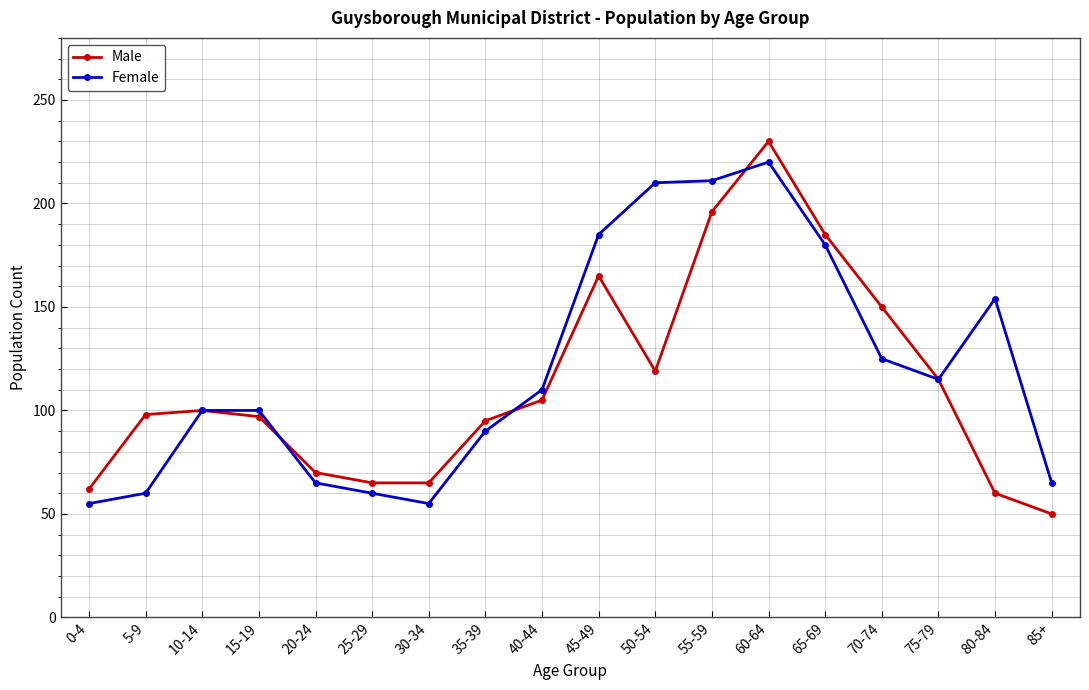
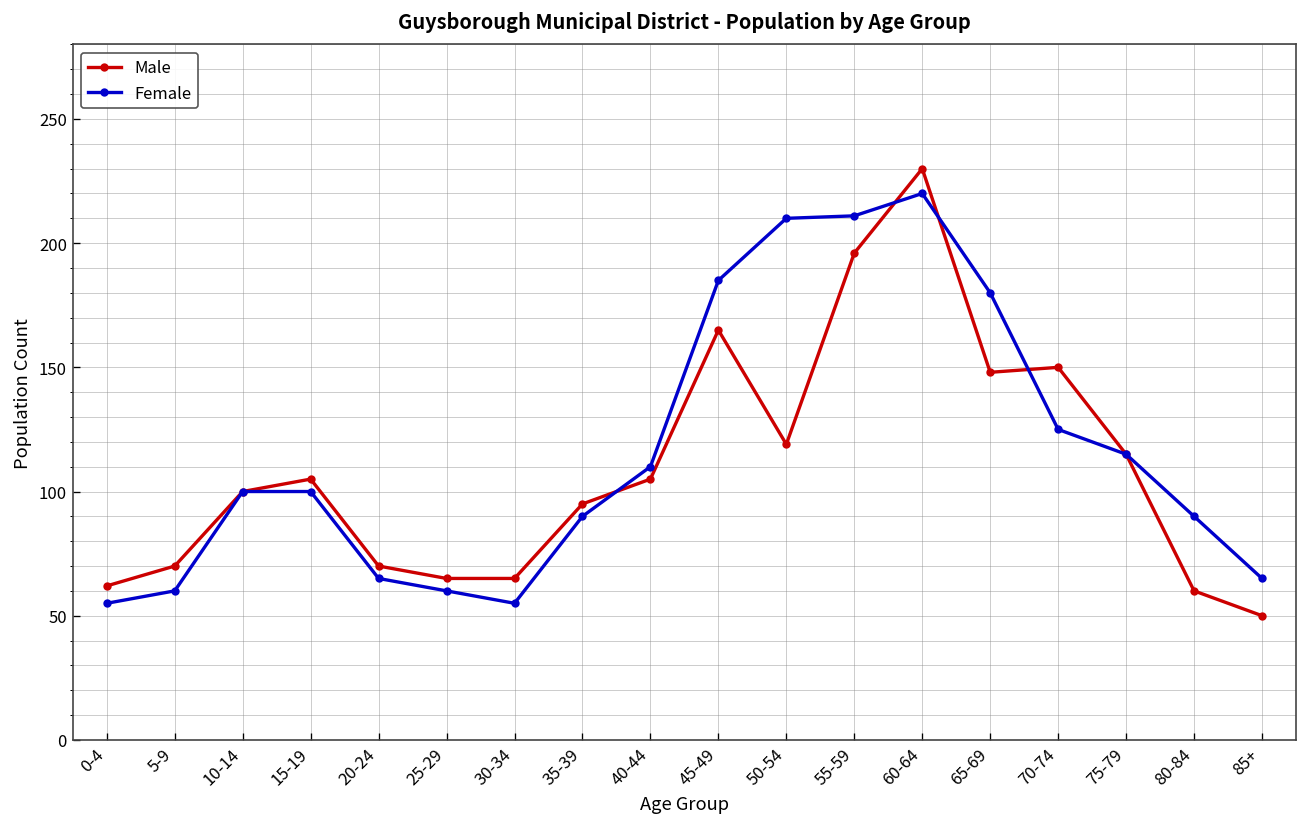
  {
    "Male": {
      "0-4": 62,
-     "5-9": 98,
-     "15-19": 97,
+     "5-9": 70,
+     "15-19": 105,
      "20-24": 70,
      "25-29": 65,
      "30-34": 65,
      "35-39": 95,
      "40-44": 105,
      "45-49": 165,
      "50-54": 119,
      "55-59": 196,
      "60-64": 230,
-     "65-69": 185,
+     "65-69": 148,
      "70-74": 150,
      "80-84": 60,
      "85+": 50
    },
    "Female": {
      "0-4": 55,
      "5-9": 60,
      "15-19": 100,
      "20-24": 65,
      "25-29": 60,
      "30-34": 55,
      "35-39": 90,
      "40-44": 110,
      "45-49": 185,
      "50-54": 210,
      "55-59": 211,
      "60-64": 220,
      "65-69": 180,
      "70-74": 125,
-     "80-84": 154,
+     "80-84": 90,
      "85+": 65
    }
  }
